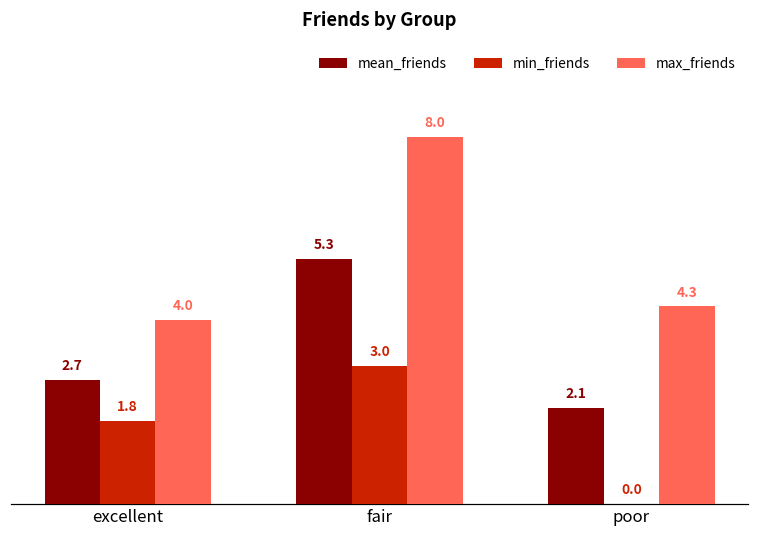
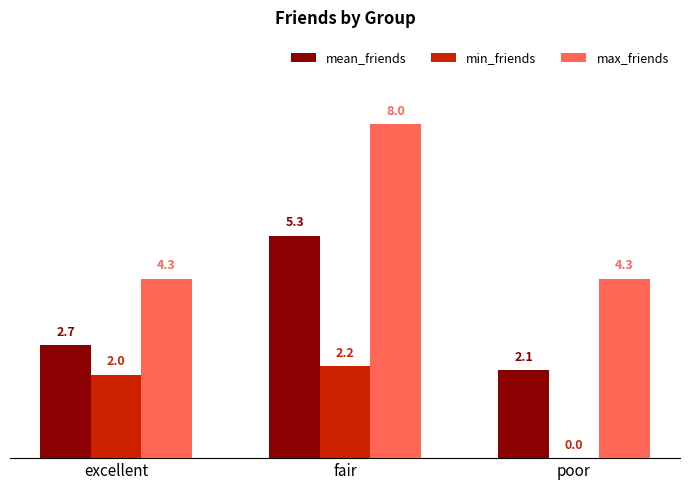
  {
    "mean_friends": {
      "excellent": 2.7,
      "fair": 5.3,
      "poor": 2.1
    },
    "min_friends": {
-     "excellent": 1.8,
-     "fair": 3.0,
+     "excellent": 2.0,
+     "fair": 2.2,
      "poor": 0.0
    },
    "max_friends": {
-     "excellent": 4.0,
+     "excellent": 4.3,
      "fair": 8.0,
      "poor": 4.3
    }
  }
